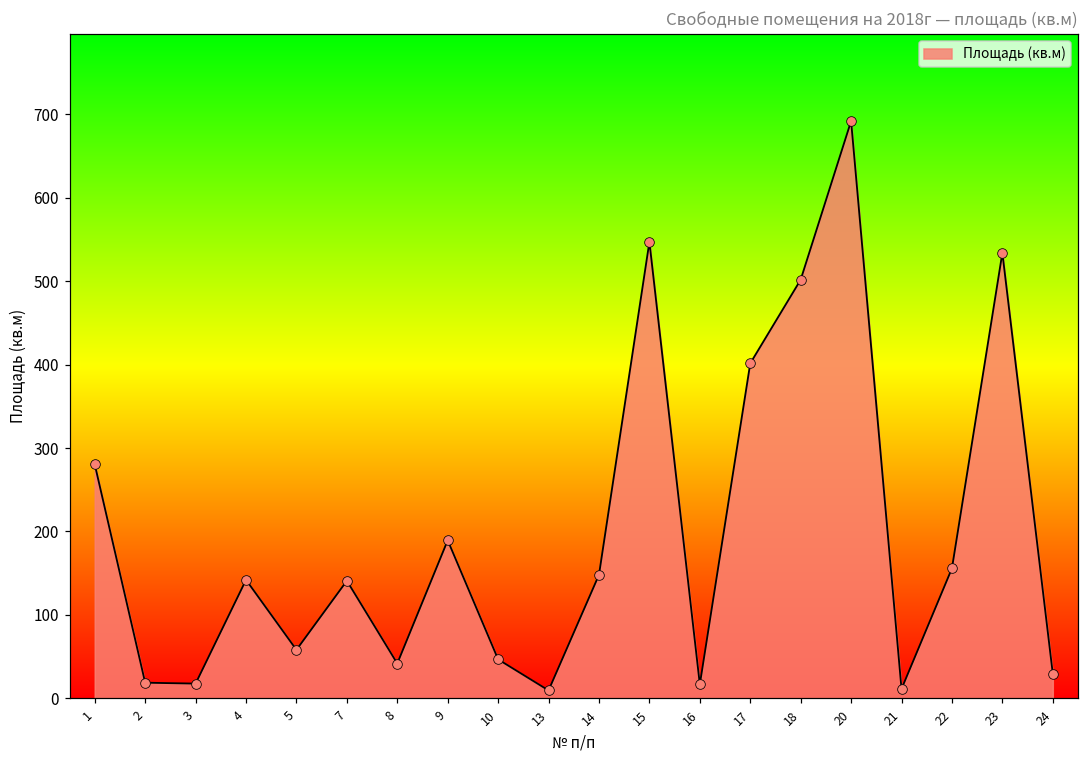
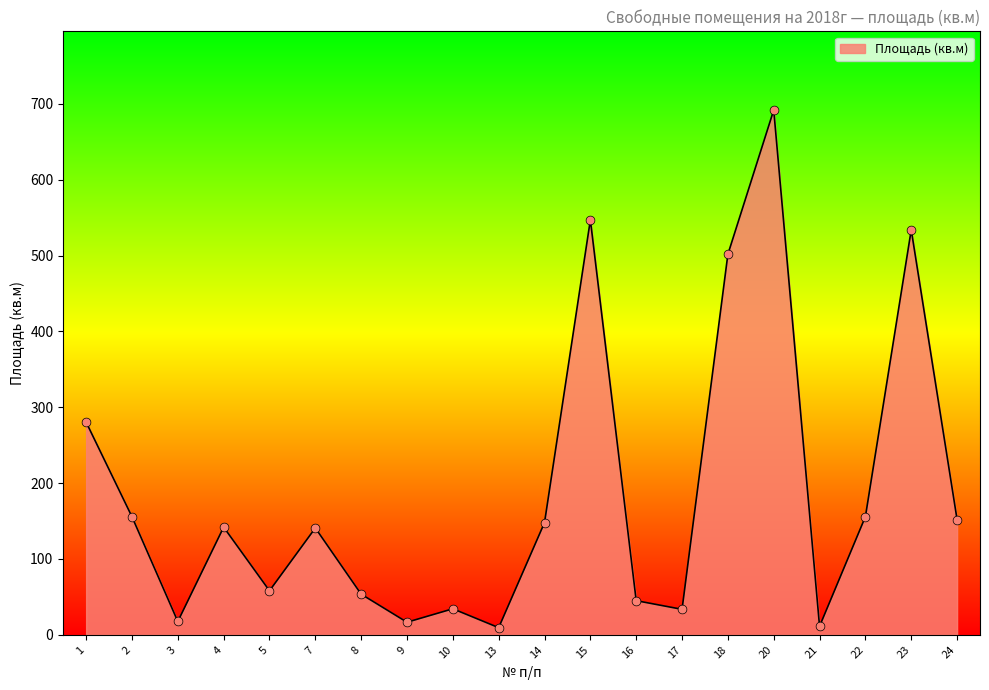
  {
    "1": 280,
-   "2": 20,
+   "2": 160,
    "3": 20,
    "4": 140,
    "5": 60,
    "7": 140,
-   "8": 40,
-   "9": 190,
-   "10": 50,
+   "8": 50,
+   "9": 20,
+   "10": 30,
    "13": 10,
    "14": 150,
    "15": 550,
-   "16": 20,
-   "17": 400,
+   "16": 50,
+   "17": 30,
    "18": 500,
    "20": 690,
    "21": 10,
    "22": 160,
    "23": 530,
-   "24": 30
+   "24": 150
  }
